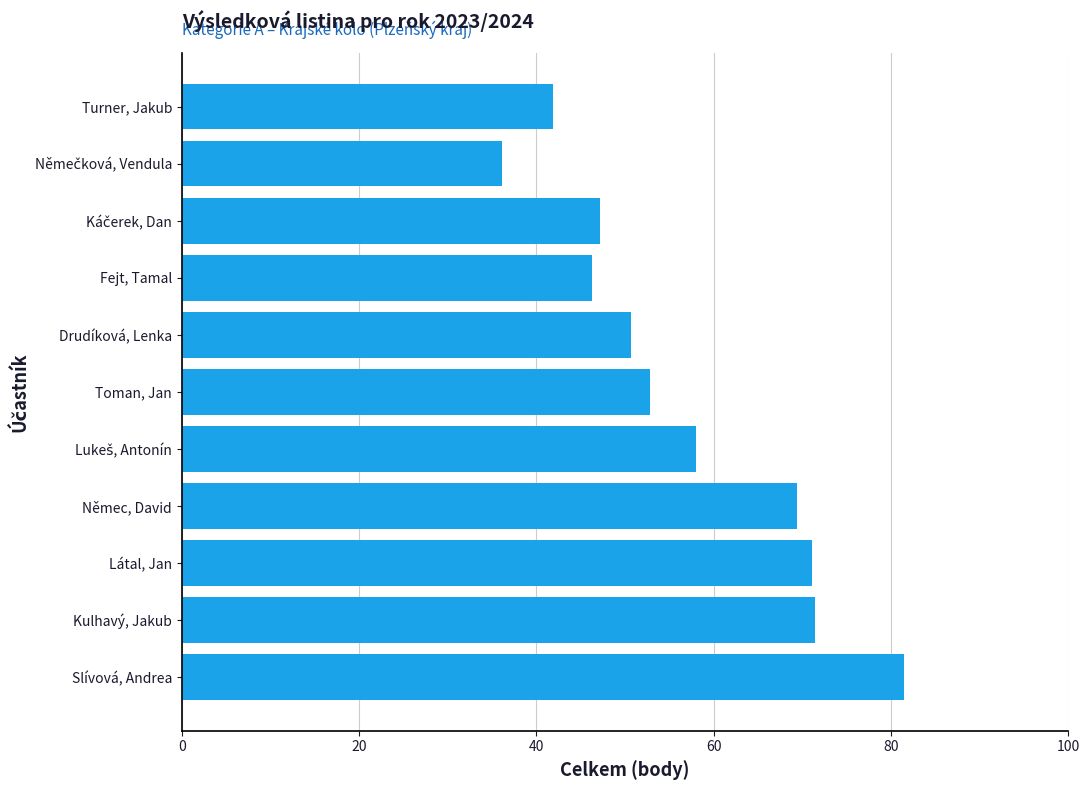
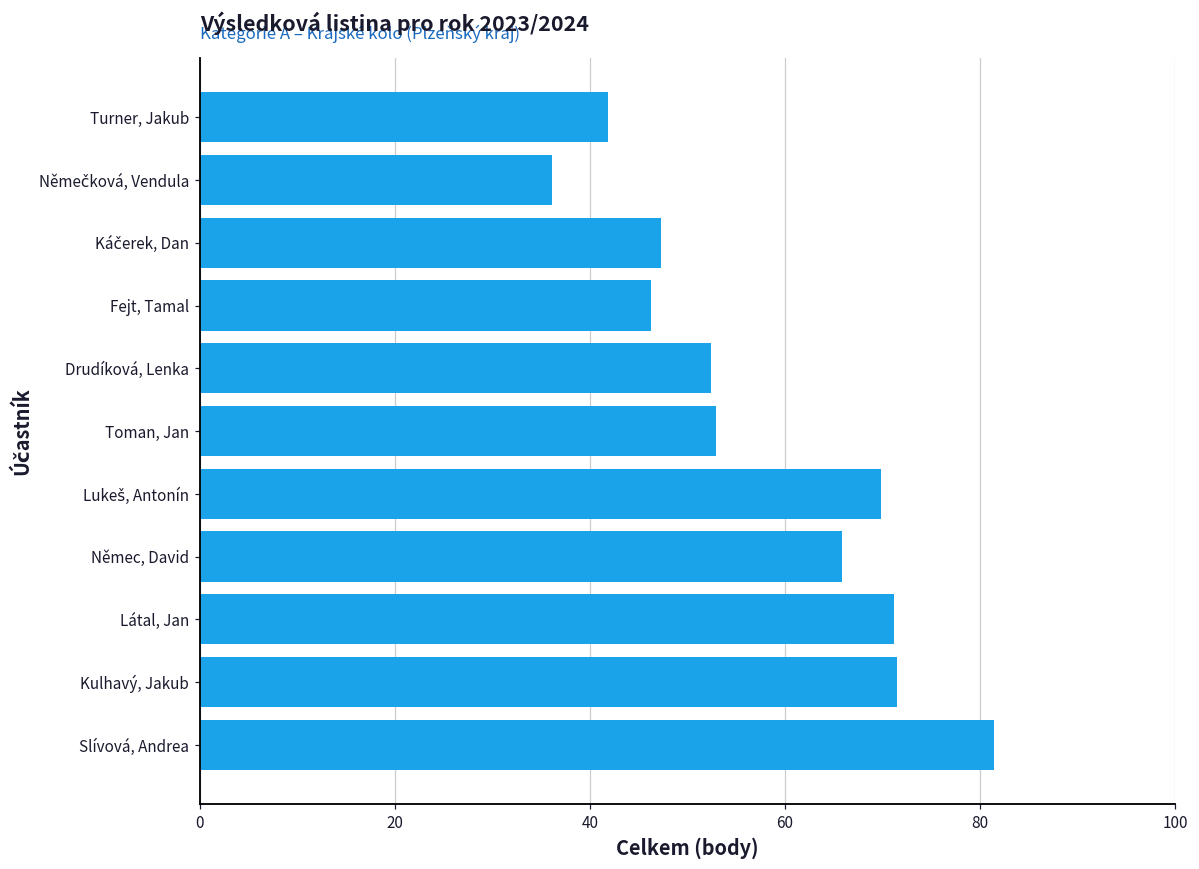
  {
    "Turner, Jakub": 42,
    "Němečková, Vendula": 36,
    "Káčerek, Dan": 47,
    "Fejt, Tamal": 46,
-   "Drudíková, Lenka": 51,
+   "Drudíková, Lenka": 52,
    "Toman, Jan": 53,
-   "Lukeš, Antonín": 58,
-   "Němec, David": 69,
+   "Lukeš, Antonín": 70,
+   "Němec, David": 66,
    "Látal, Jan": 71,
    "Kulhavý, Jakub": 71,
    "Slívová, Andrea": 81
  }
